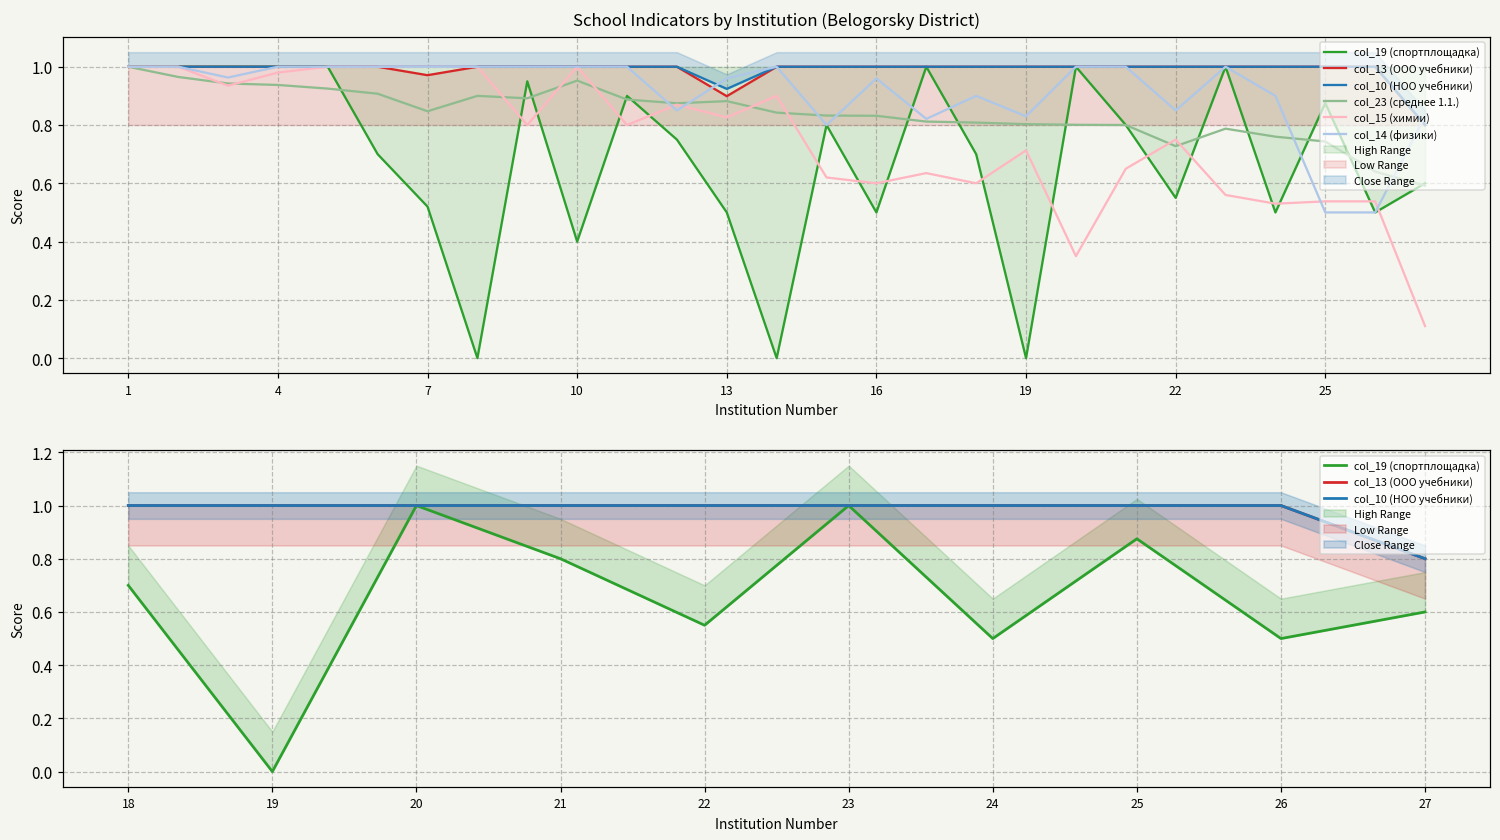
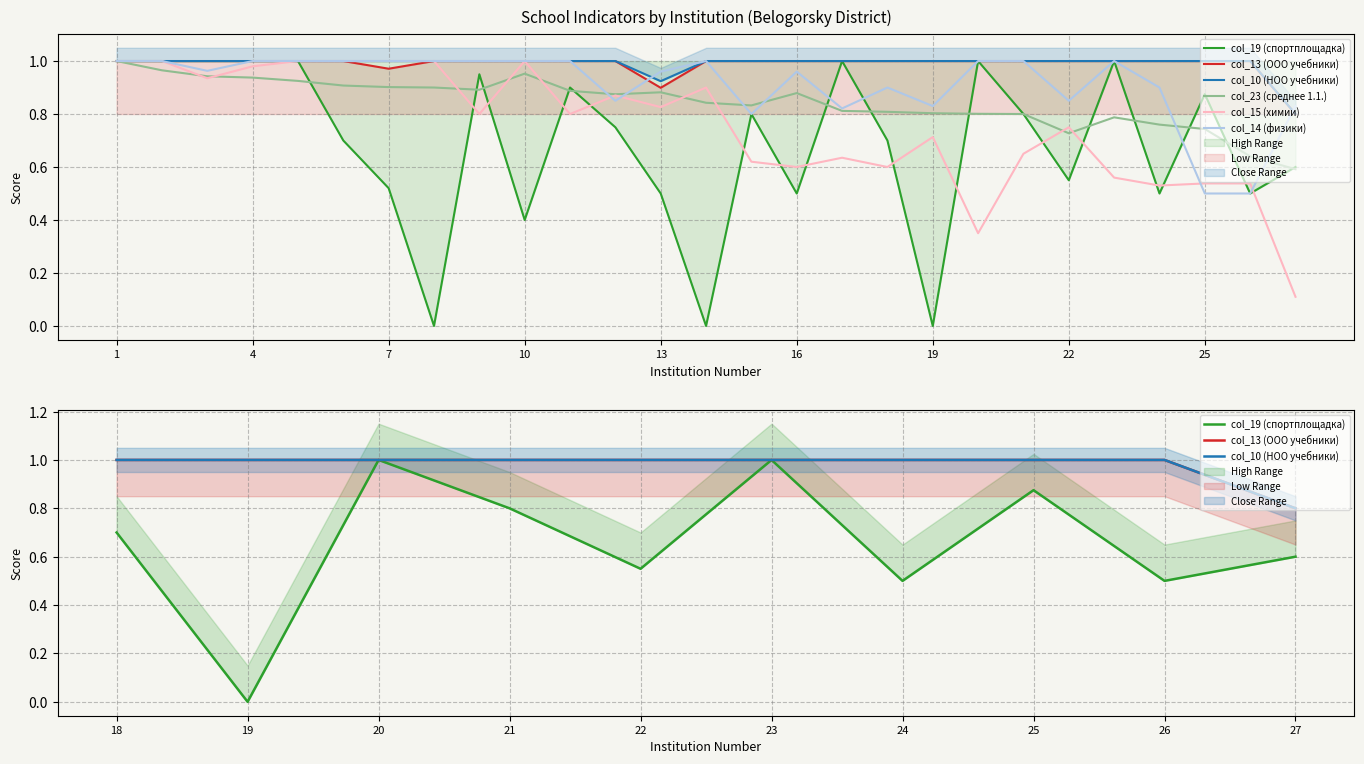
  {
    "School Indicators by Institution (Belogorsky District)": {
      "col_23 (среднее 1.1.)": {
        "4": 0.94,
-       "7": 0.85,
+       "7": 0.90,
        "10": 0.95,
        "13": 0.88,
-       "16": 0.83,
+       "16": 0.88,
        "19": 0.80,
        "22": 0.73
      }
    }
  }
